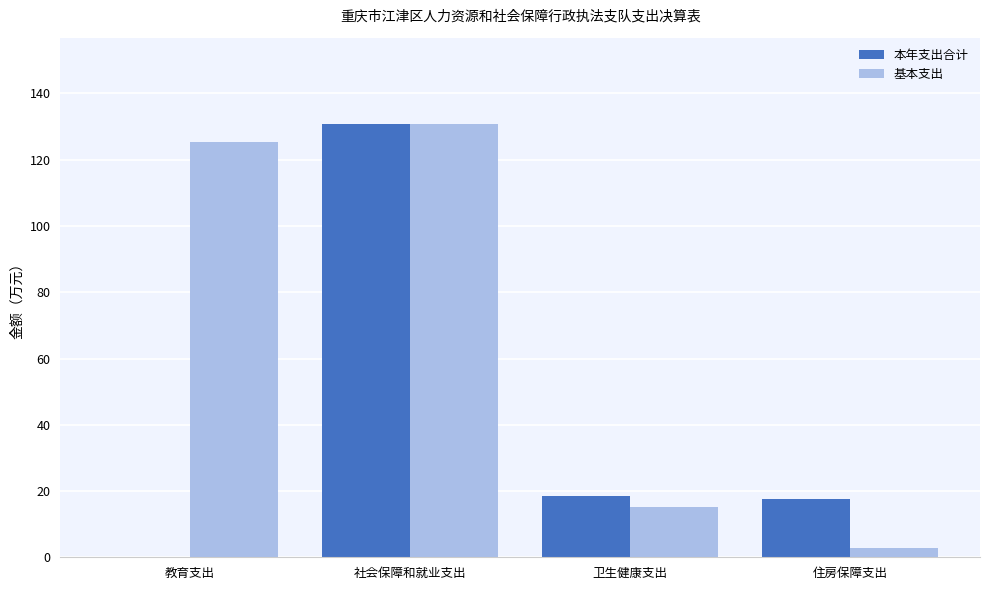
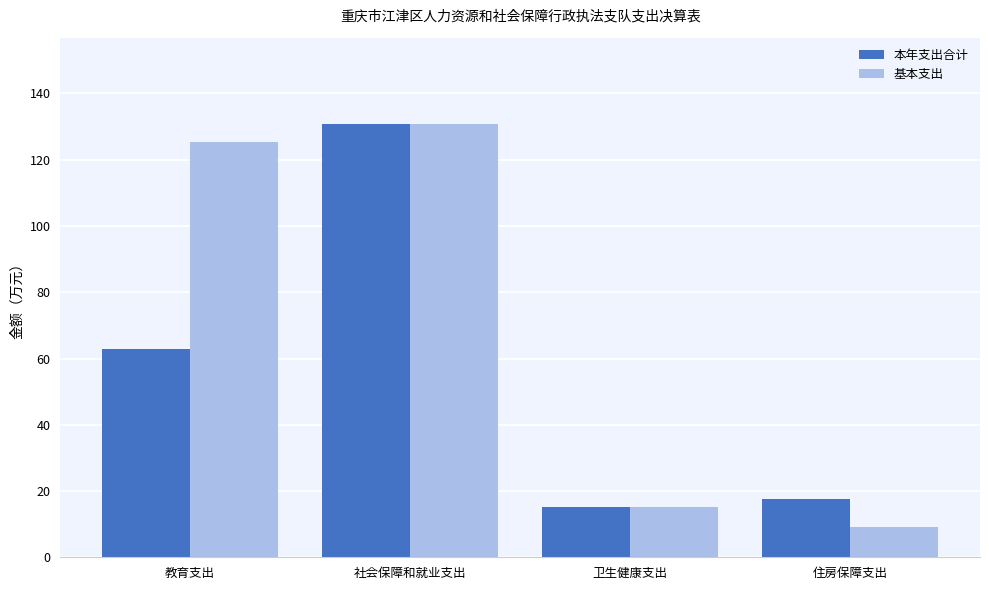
  {
    "本年支出合计": {
-     "教育支出": 0,
+     "教育支出": 63,
      "社会保障和就业支出": 131,
-     "卫生健康支出": 18,
+     "卫生健康支出": 15,
      "住房保障支出": 18
    },
    "基本支出": {
      "教育支出": 125,
      "社会保障和就业支出": 131,
      "卫生健康支出": 15,
-     "住房保障支出": 3
+     "住房保障支出": 9
    }
  }
